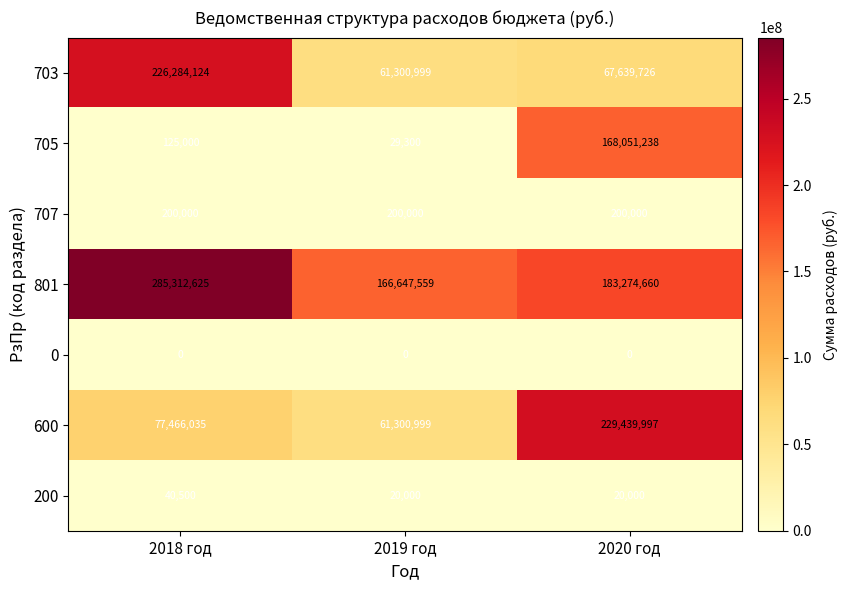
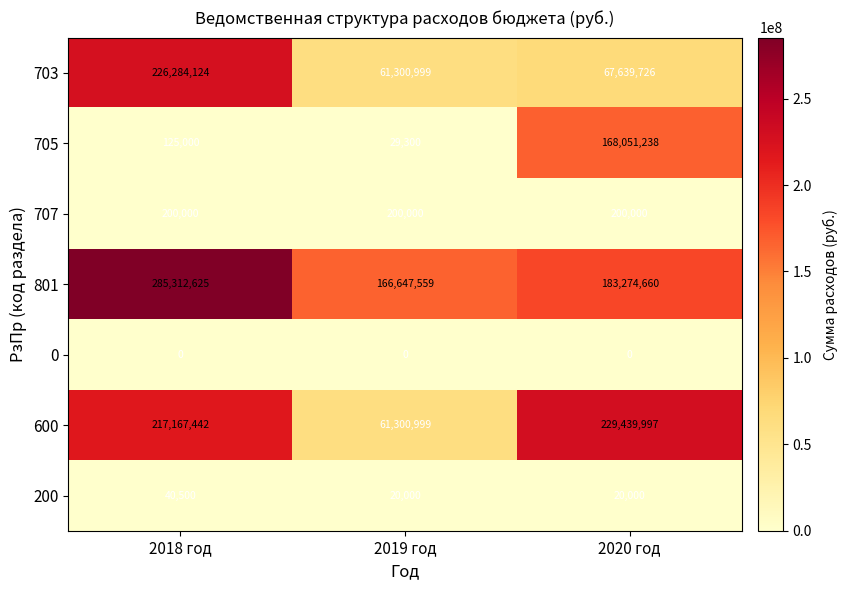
  {
    "703": {
      "2018 год": "226,284,124",
      "2019 год": "61,300,999",
      "2020 год": "67,639,726"
    },
    "705": {
      "2018 год": "125,000",
      "2019 год": "29,300",
      "2020 год": "168,051,238"
    },
    "707": {
      "2018 год": "200,000",
      "2019 год": "200,000",
      "2020 год": "200,000"
    },
    "801": {
      "2018 год": "285,312,625",
      "2019 год": "166,647,559",
      "2020 год": "183,274,660"
    },
    "0": {
      "2018 год": "0",
      "2019 год": "0",
      "2020 год": "0"
    },
    "600": {
-     "2018 год": "77,466,035",
+     "2018 год": "217,167,442",
      "2019 год": "61,300,999",
      "2020 год": "229,439,997"
    },
    "200": {
      "2018 год": "40,500",
      "2019 год": "20,000",
      "2020 год": "20,000"
    }
  }
